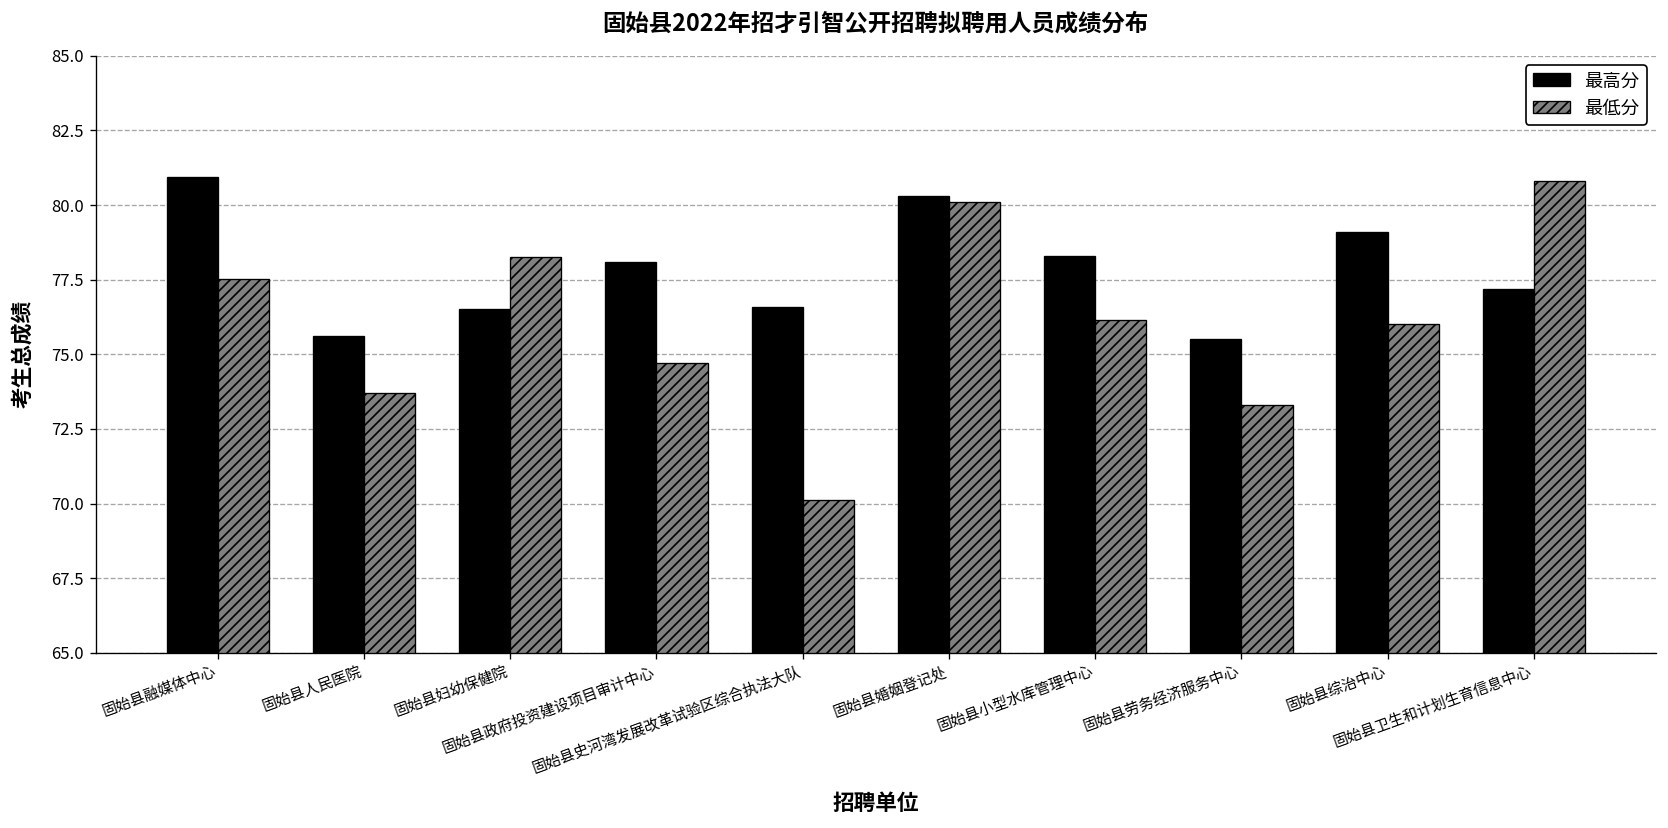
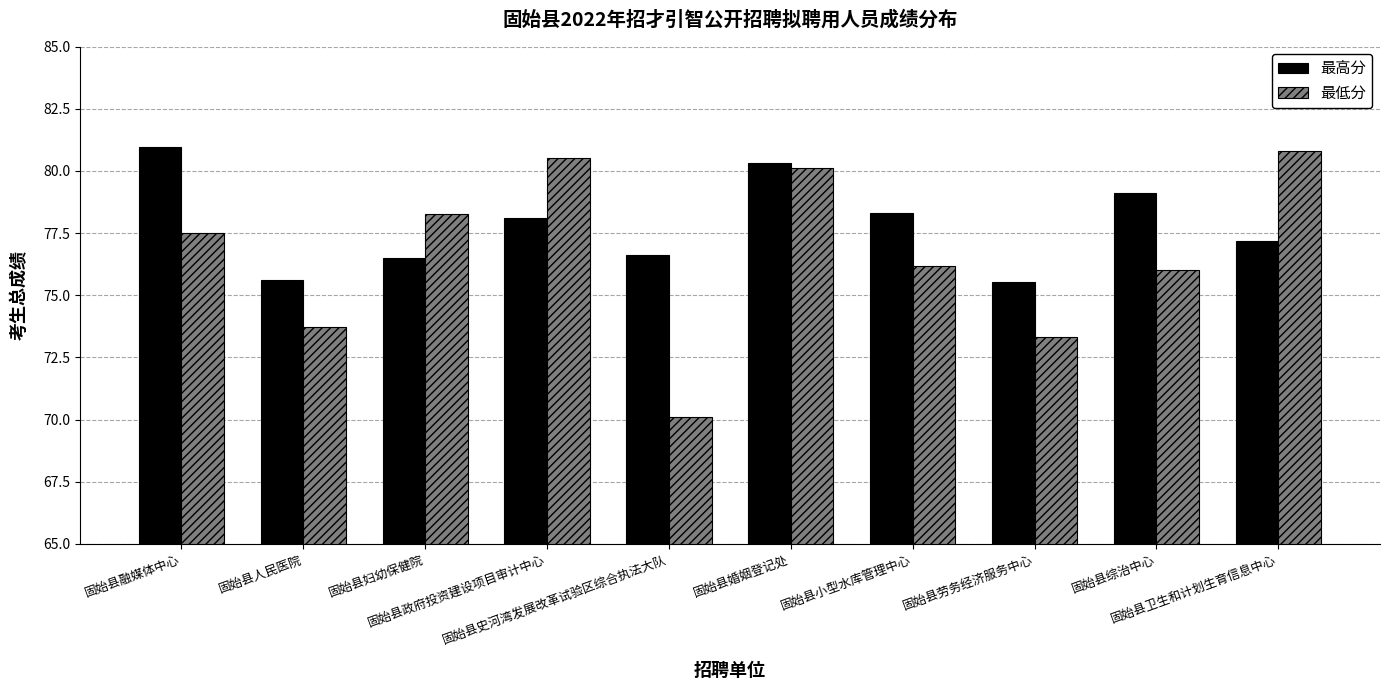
  {
    "最高分": {
      "固始县融媒体中心": 81.0,
      "固始县人民医院": 75.6,
      "固始县妇幼保健院": 76.5,
      "固始县政府投资建设项目审计中心": 78.1,
      "固始县史河湾发展改革试验区综合执法大队": 76.6,
      "固始县婚姻登记处": 80.3,
      "固始县小型水库管理中心": 78.3,
      "固始县劳务经济服务中心": 75.5,
      "固始县综治中心": 79.1,
      "固始县卫生和计划生育信息中心": 77.2
    },
    "最低分": {
      "固始县融媒体中心": 77.5,
      "固始县人民医院": 73.7,
      "固始县妇幼保健院": 78.3,
-     "固始县政府投资建设项目审计中心": 74.7,
+     "固始县政府投资建设项目审计中心": 80.5,
      "固始县史河湾发展改革试验区综合执法大队": 70.1,
      "固始县婚姻登记处": 80.1,
      "固始县小型水库管理中心": 76.2,
      "固始县劳务经济服务中心": 73.3,
      "固始县综治中心": 76.0,
      "固始县卫生和计划生育信息中心": 80.8
    }
  }
